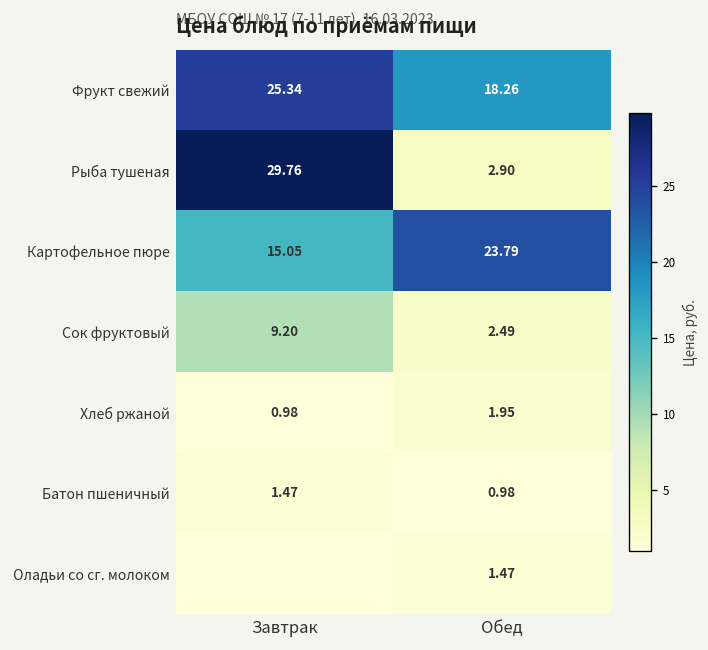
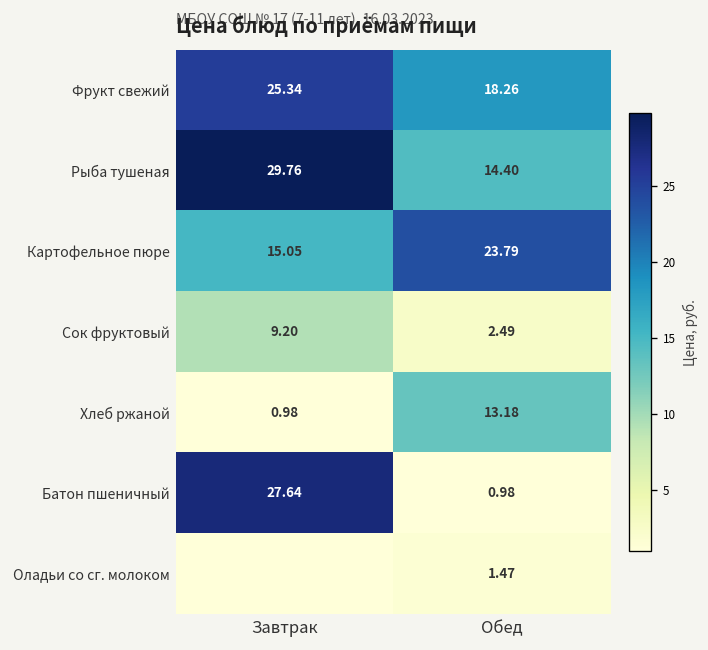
  {
    "Фрукт свежий": {
      "Завтрак": 25.34,
      "Обед": 18.26
    },
    "Рыба тушеная": {
      "Завтрак": 29.76,
-     "Обед": 2.90
+     "Обед": 14.40
    },
    "Картофельное пюре": {
      "Завтрак": 15.05,
      "Обед": 23.79
    },
    "Сок фруктовый": {
      "Завтрак": 9.20,
      "Обед": 2.49
    },
    "Хлеб ржаной": {
      "Завтрак": 0.98,
-     "Обед": 1.95
+     "Обед": 13.18
    },
    "Батон пшеничный": {
-     "Завтрак": 1.47,
+     "Завтрак": 27.64,
      "Обед": 0.98
    },
    "Оладьи со сг. молоком": {
      "Обед": 1.47
    }
  }
